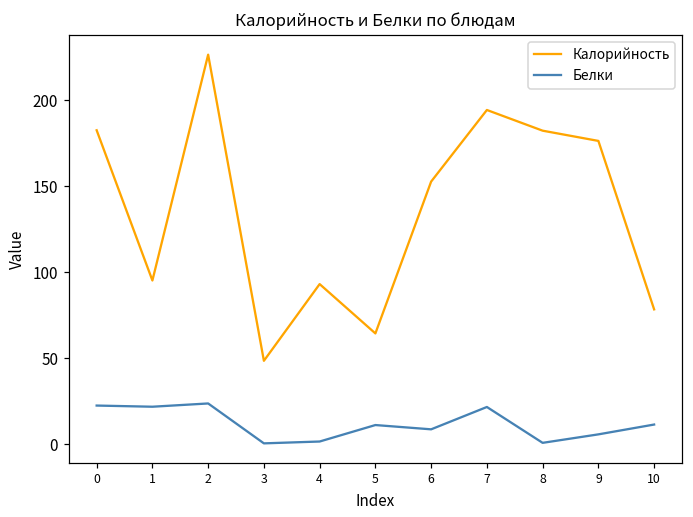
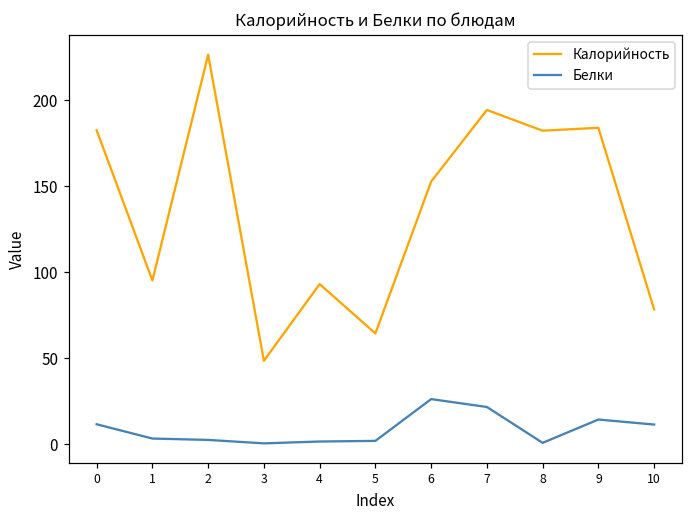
  {
    "Калорийность": {
      "0": 182,
      "1": 95,
      "2": 226,
      "3": 48,
      "4": 93,
      "5": 64,
      "6": 153,
      "7": 194,
      "8": 182,
-     "9": 176,
+     "9": 184,
      "10": 78
    },
    "Белки": {
-     "0": 22,
-     "1": 22,
-     "2": 24,
+     "0": 12,
+     "1": 3,
+     "2": 2,
      "3": 0,
      "4": 1,
-     "5": 11,
-     "6": 9,
+     "5": 2,
+     "6": 26,
      "7": 22,
      "8": 1,
-     "9": 6,
+     "9": 14,
      "10": 11
    }
  }
